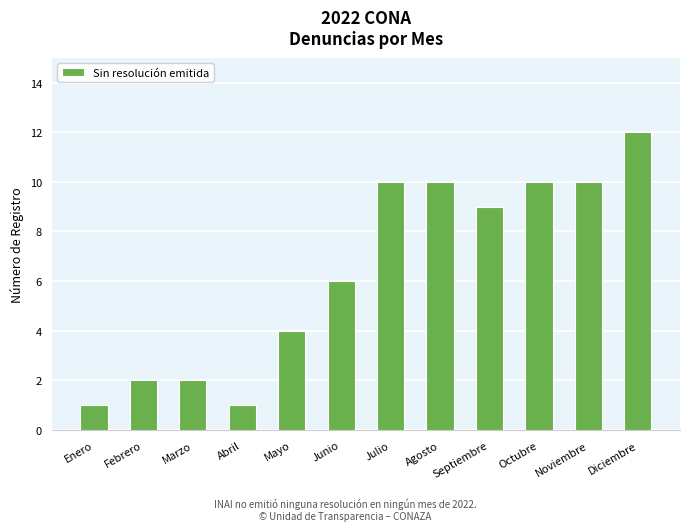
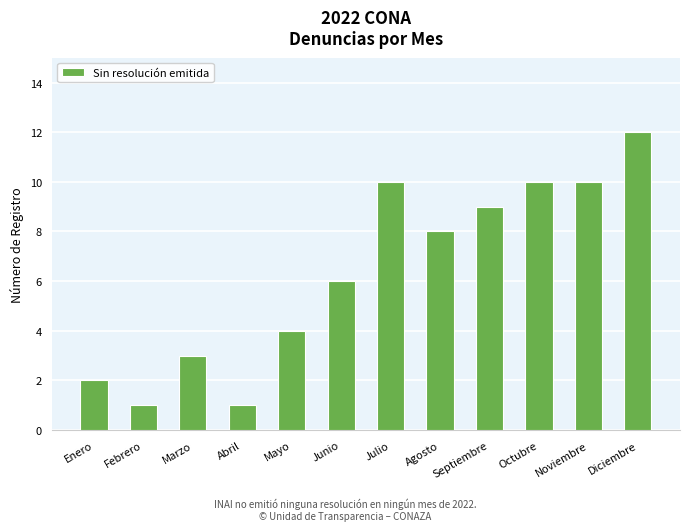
  {
-   "Enero": 1,
-   "Febrero": 2,
-   "Marzo": 2,
+   "Enero": 2,
+   "Febrero": 1,
+   "Marzo": 3,
    "Abril": 1,
    "Mayo": 4,
    "Junio": 6,
    "Julio": 10,
-   "Agosto": 10,
+   "Agosto": 8,
    "Septiembre": 9,
    "Octubre": 10,
    "Noviembre": 10,
    "Diciembre": 12
  }
